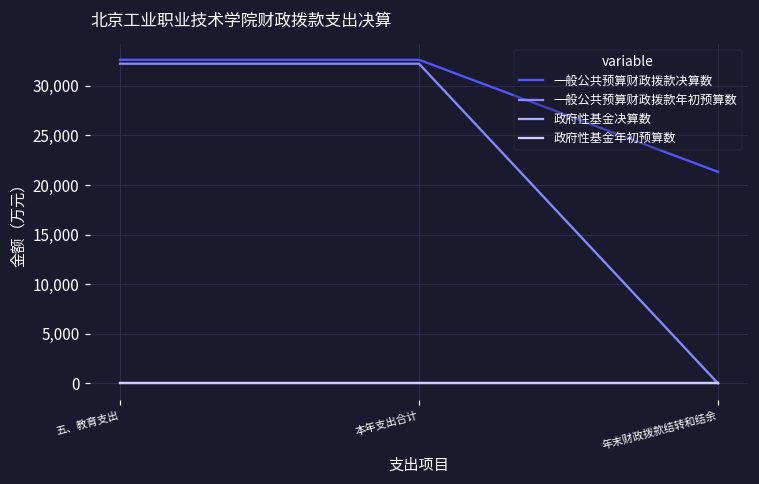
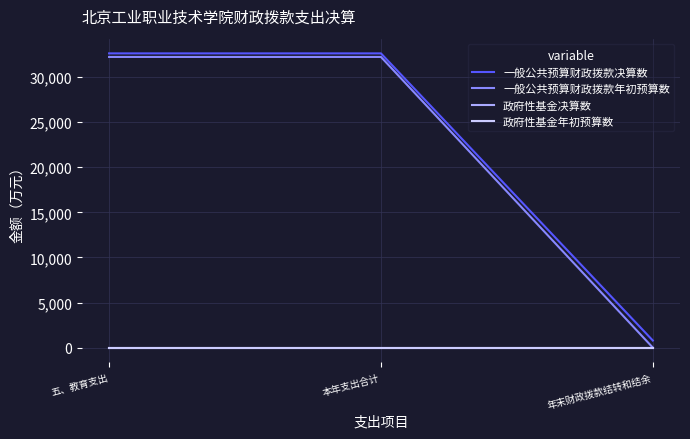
  {
    "一般公共预算财政拨款决算数": {
      "五、教育支出": "33,000",
      "本年支出合计": "33,000",
-     "年末财政拨款结转和结余": "21,000"
+     "年末财政拨款结转和结余": "1,000"
    },
    "一般公共预算财政拨款年初预算数": {
      "五、教育支出": "32,000",
      "本年支出合计": "32,000"
    },
    "政府性基金年初预算数": {
      "五、教育支出": "0",
      "本年支出合计": "0"
    }
  }
